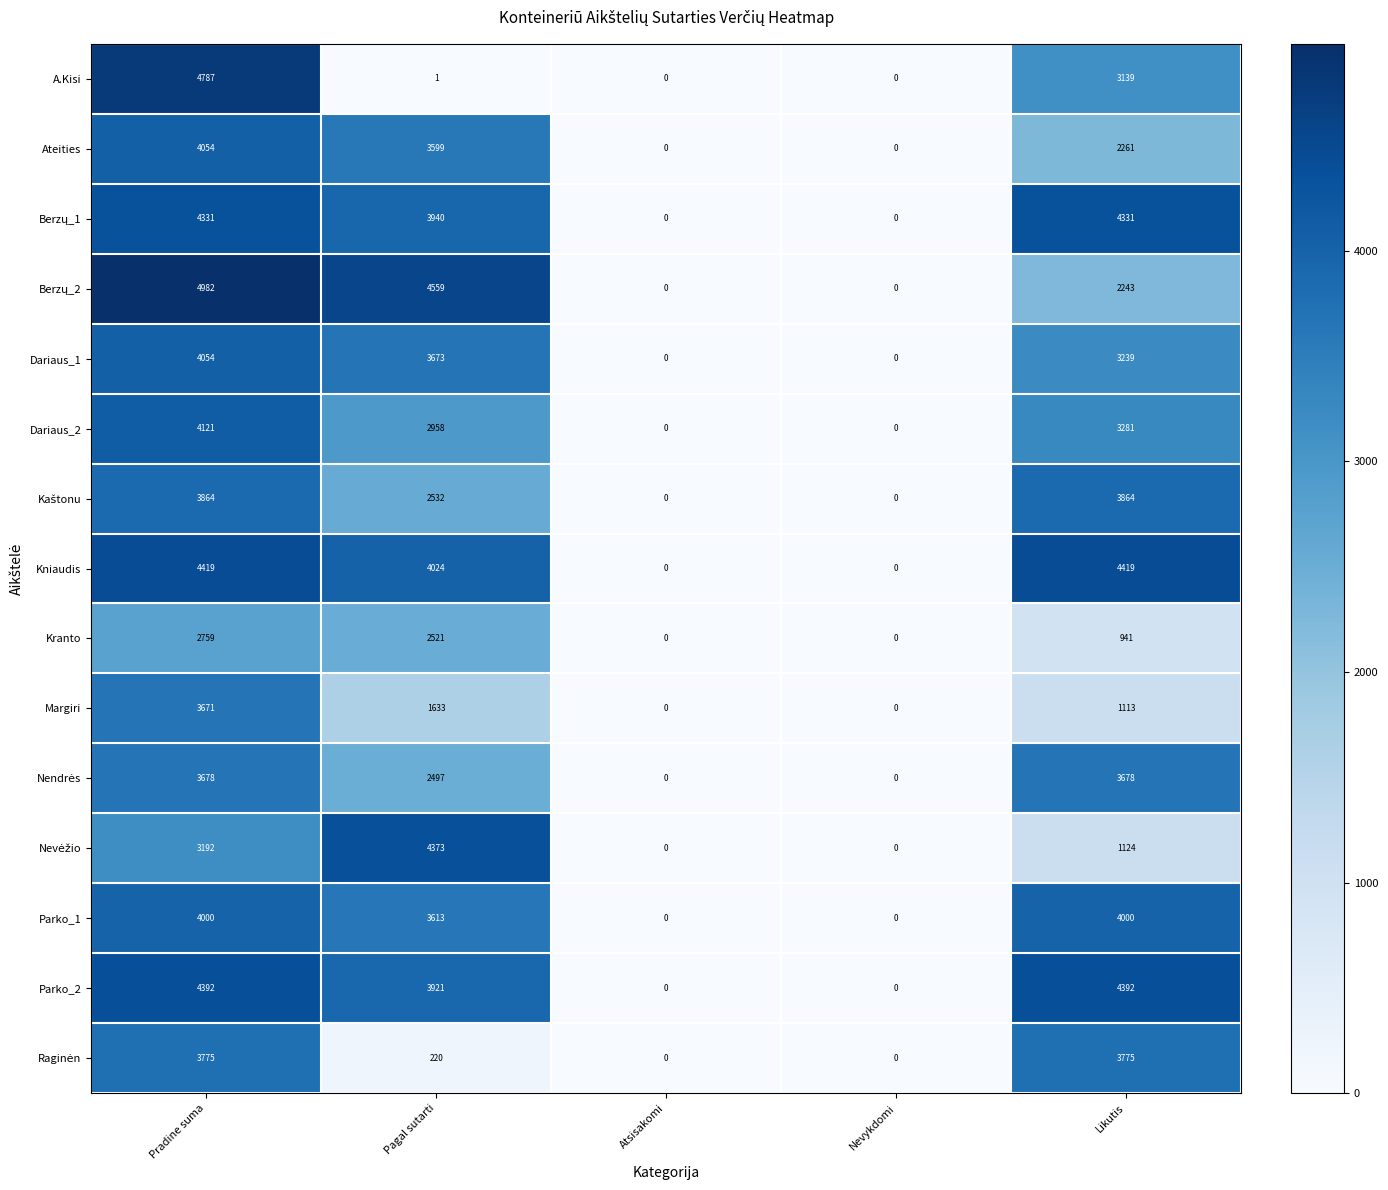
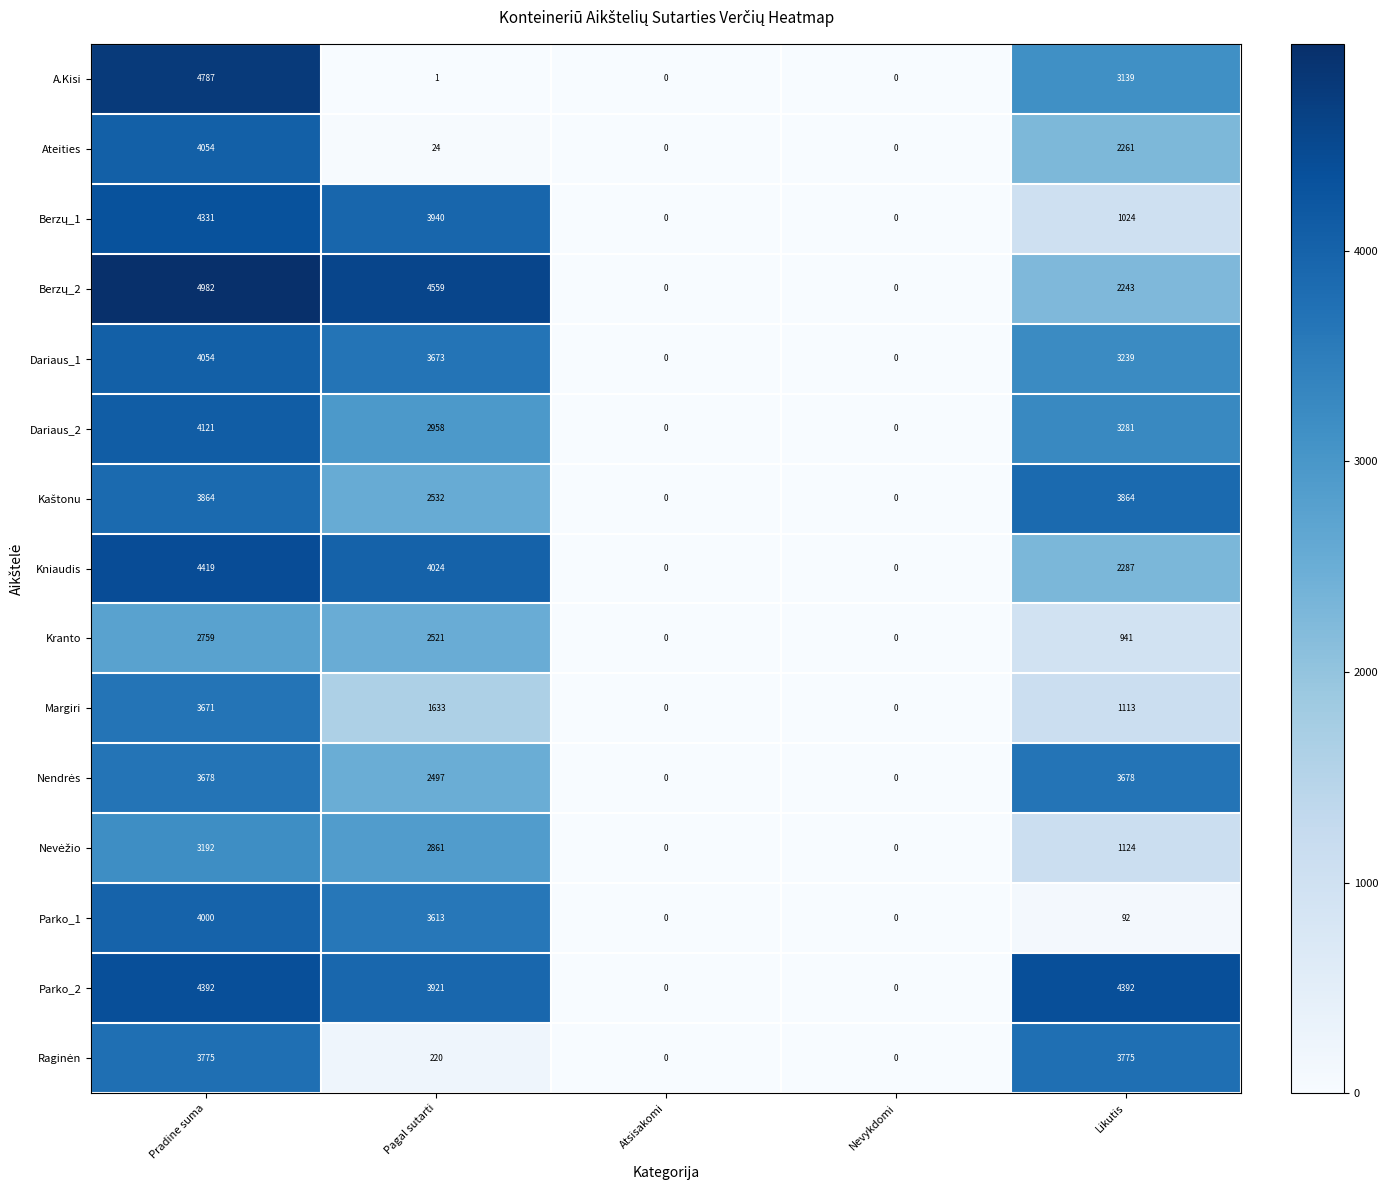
  {
    "A.Kisi": {
      "Pradine suma": 4787,
      "Pagal sutarti": 1,
      "Atsisakomi": 0,
      "Nevykdomi": 0,
      "Likutis": 3139
    },
    "Ateities": {
      "Pradine suma": 4054,
-     "Pagal sutarti": 3599,
+     "Pagal sutarti": 24,
      "Atsisakomi": 0,
      "Nevykdomi": 0,
      "Likutis": 2261
    },
    "Berzų_1": {
      "Pradine suma": 4331,
      "Pagal sutarti": 3940,
      "Atsisakomi": 0,
      "Nevykdomi": 0,
-     "Likutis": 4331
+     "Likutis": 1024
    },
    "Berzų_2": {
      "Pradine suma": 4982,
      "Pagal sutarti": 4559,
      "Atsisakomi": 0,
      "Nevykdomi": 0,
      "Likutis": 2243
    },
    "Dariaus_1": {
      "Pradine suma": 4054,
      "Pagal sutarti": 3673,
      "Atsisakomi": 0,
      "Nevykdomi": 0,
      "Likutis": 3239
    },
    "Dariaus_2": {
      "Pradine suma": 4121,
      "Pagal sutarti": 2958,
      "Atsisakomi": 0,
      "Nevykdomi": 0,
      "Likutis": 3281
    },
    "Kaštonu": {
      "Pradine suma": 3864,
      "Pagal sutarti": 2532,
      "Atsisakomi": 0,
      "Nevykdomi": 0,
      "Likutis": 3864
    },
    "Kniaudis": {
      "Pradine suma": 4419,
      "Pagal sutarti": 4024,
      "Atsisakomi": 0,
      "Nevykdomi": 0,
-     "Likutis": 4419
+     "Likutis": 2287
    },
    "Kranto": {
      "Pradine suma": 2759,
      "Pagal sutarti": 2521,
      "Atsisakomi": 0,
      "Nevykdomi": 0,
      "Likutis": 941
    },
    "Margiri": {
      "Pradine suma": 3671,
      "Pagal sutarti": 1633,
      "Atsisakomi": 0,
      "Nevykdomi": 0,
      "Likutis": 1113
    },
    "Nendrės": {
      "Pradine suma": 3678,
      "Pagal sutarti": 2497,
      "Atsisakomi": 0,
      "Nevykdomi": 0,
      "Likutis": 3678
    },
    "Nevėžio": {
      "Pradine suma": 3192,
-     "Pagal sutarti": 4373,
+     "Pagal sutarti": 2861,
      "Atsisakomi": 0,
      "Nevykdomi": 0,
      "Likutis": 1124
    },
    "Parko_1": {
      "Pradine suma": 4000,
      "Pagal sutarti": 3613,
      "Atsisakomi": 0,
      "Nevykdomi": 0,
-     "Likutis": 4000
+     "Likutis": 92
    },
    "Parko_2": {
      "Pradine suma": 4392,
      "Pagal sutarti": 3921,
      "Atsisakomi": 0,
      "Nevykdomi": 0,
      "Likutis": 4392
    },
    "Raginėn": {
      "Pradine suma": 3775,
      "Pagal sutarti": 220,
      "Atsisakomi": 0,
      "Nevykdomi": 0,
      "Likutis": 3775
    }
  }
